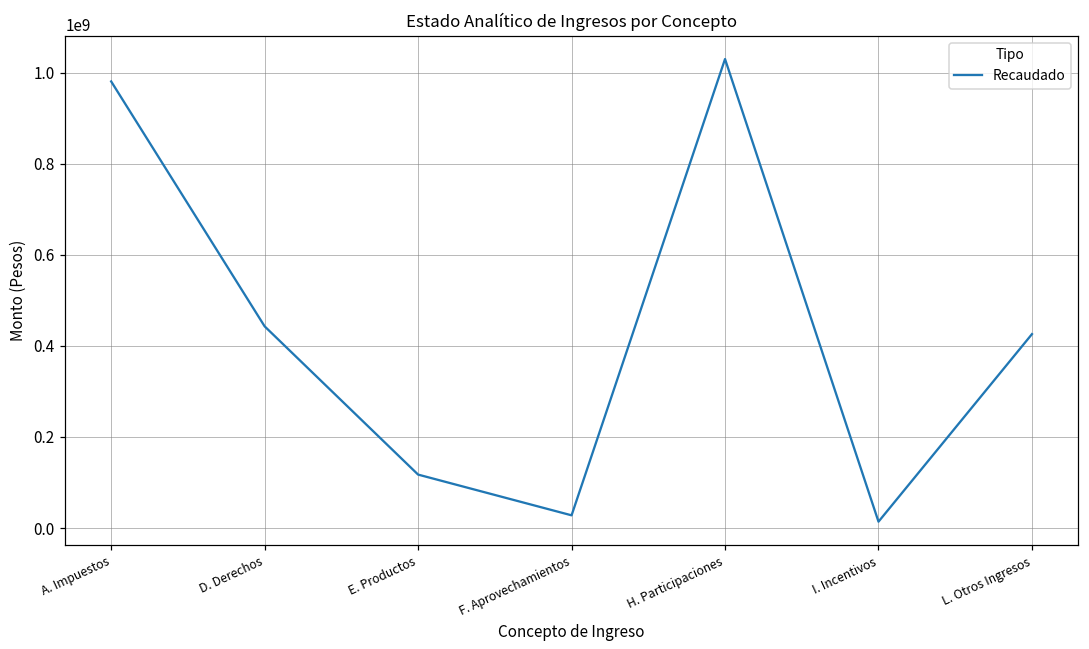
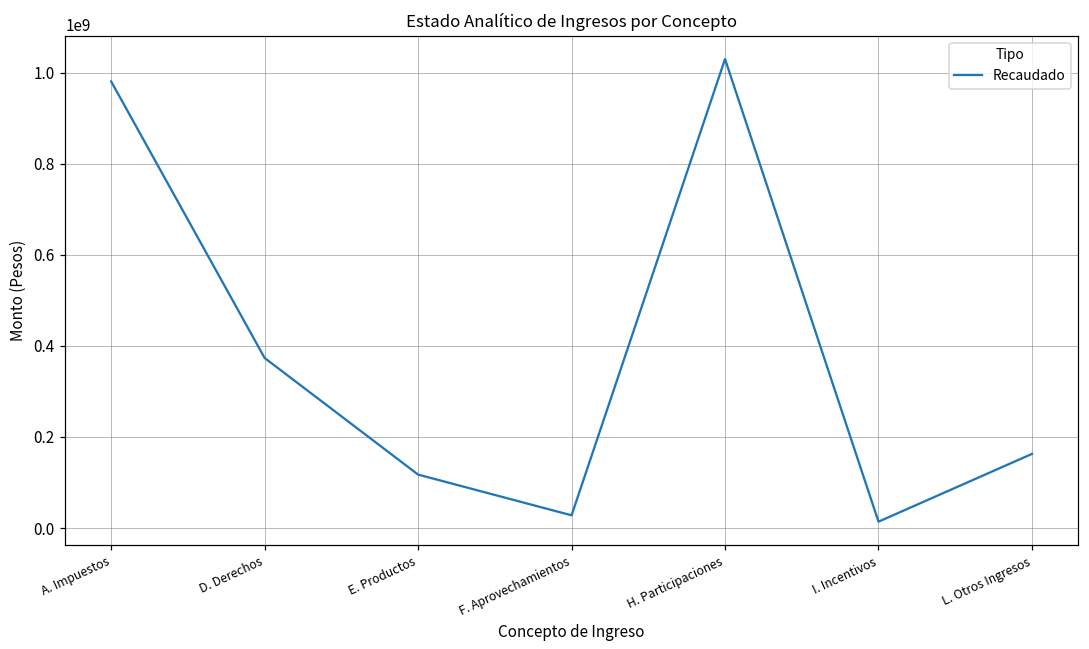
  {
    "A. Impuestos": 980000000,
-   "D. Derechos": 440000000,
+   "D. Derechos": 370000000,
    "E. Productos": 120000000,
    "F. Aprovechamientos": 30000000,
    "H. Participaciones": 1030000000,
    "I. Incentivos": 10000000,
-   "L. Otros Ingresos": 430000000
+   "L. Otros Ingresos": 160000000
  }
